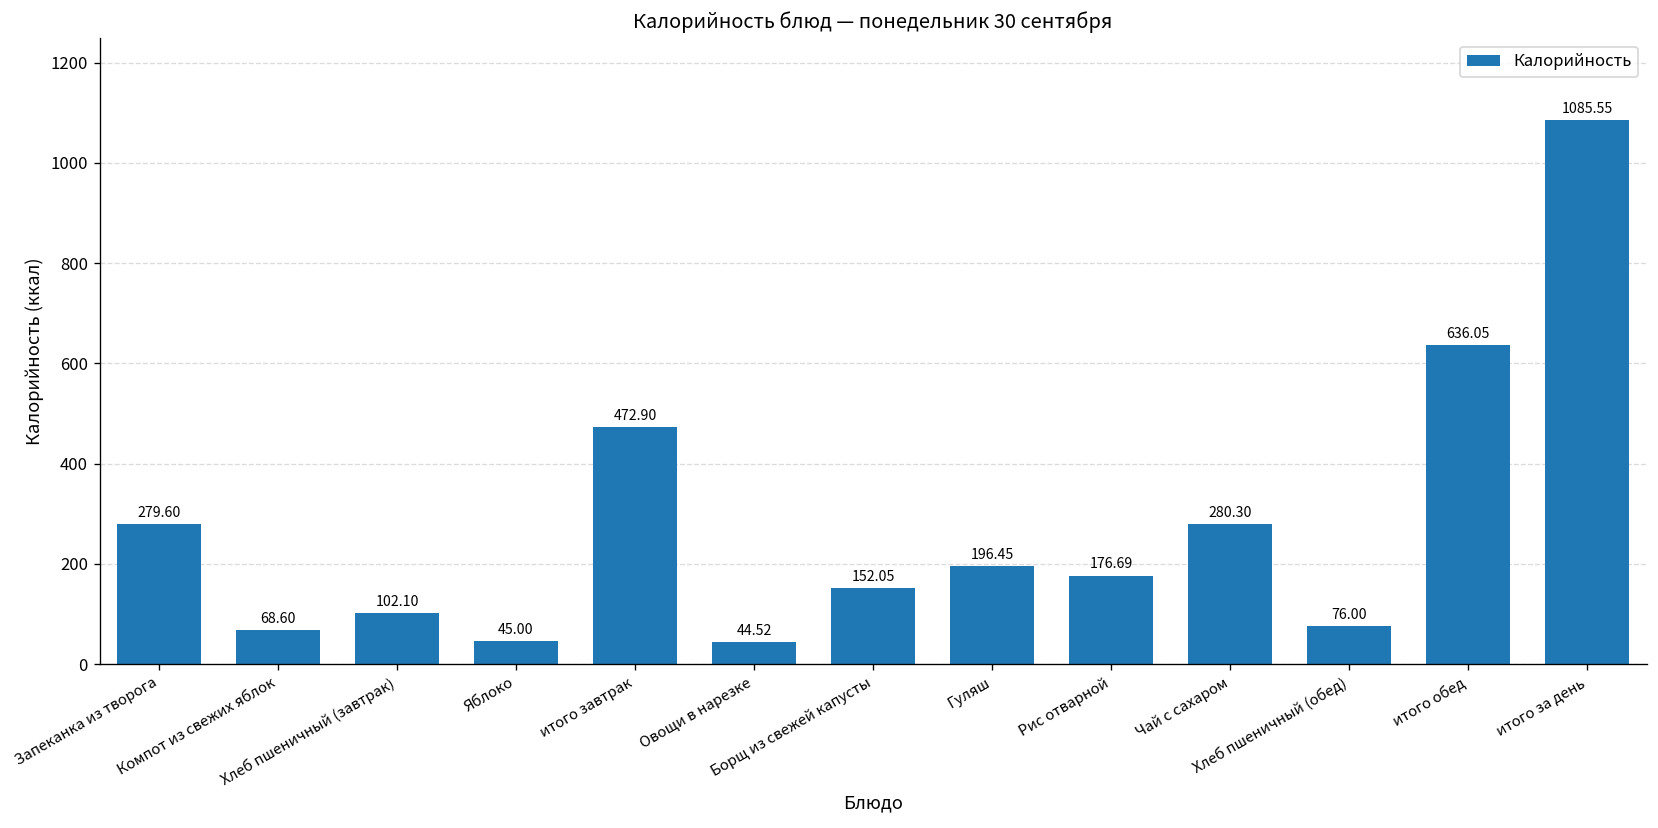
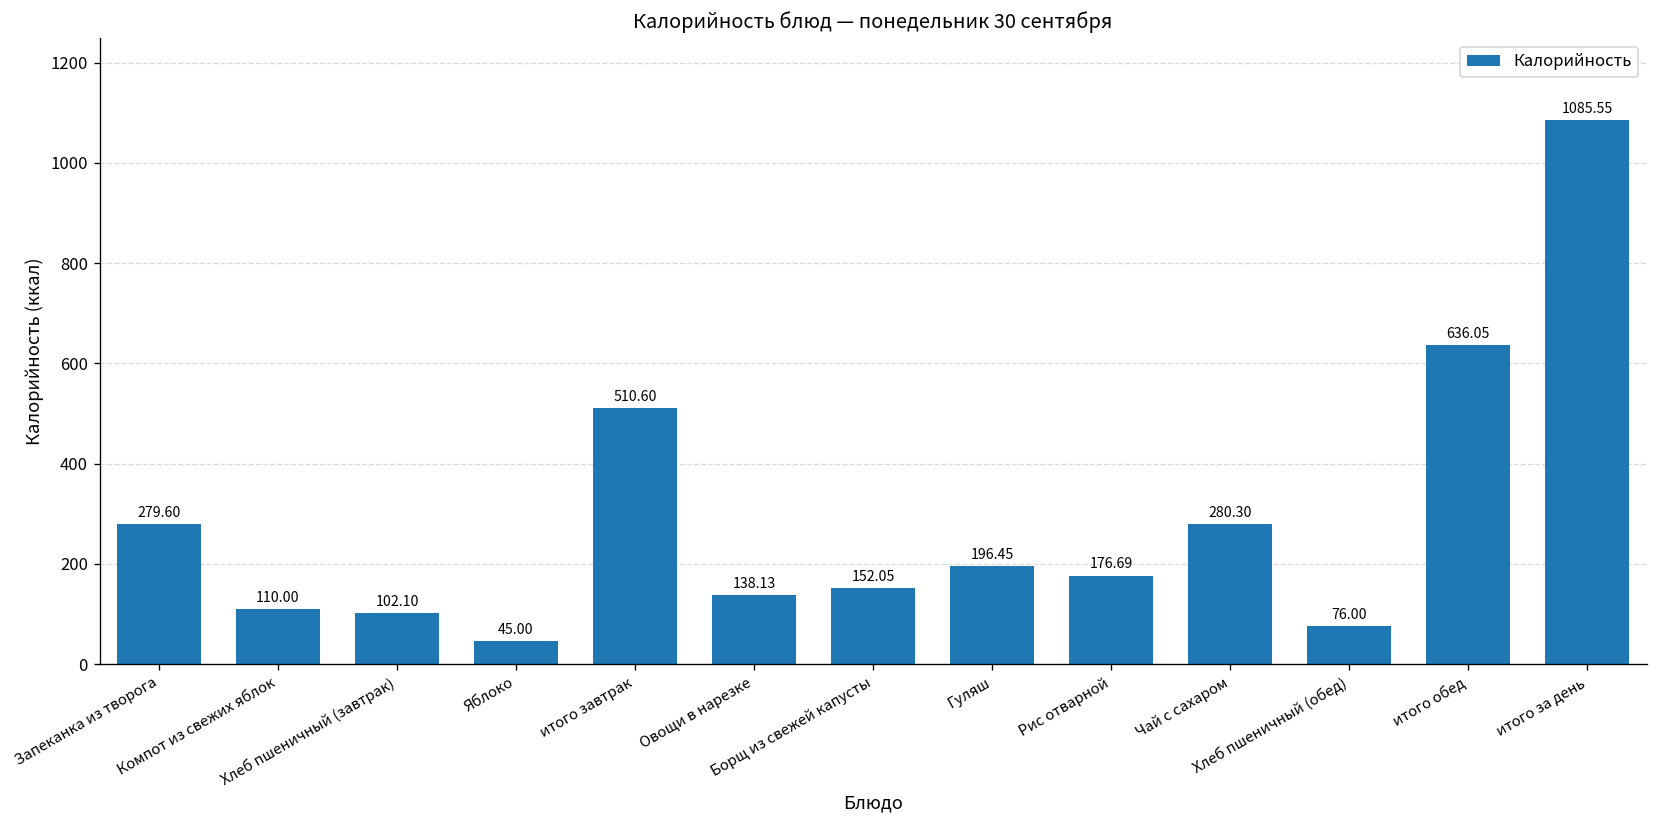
  {
    "Запеканка из творога": 279.60,
-   "Компот из свежих яблок": 68.60,
+   "Компот из свежих яблок": 110.00,
    "Хлеб пшеничный (завтрак)": 102.10,
    "Яблоко": 45.00,
-   "итого завтрак": 472.90,
-   "Овощи в нарезке": 44.52,
+   "итого завтрак": 510.60,
+   "Овощи в нарезке": 138.13,
    "Борщ из свежей капусты": 152.05,
    "Гуляш": 196.45,
    "Рис отварной": 176.69,
    "Чай с сахаром": 280.30,
    "Хлеб пшеничный (обед)": 76.00,
    "итого обед": 636.05,
    "итого за день": 1085.55
  }
